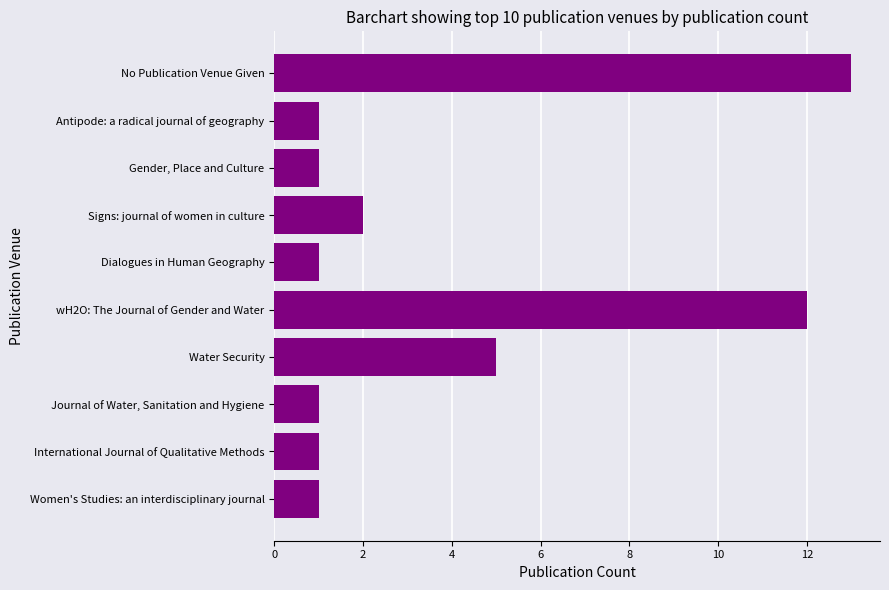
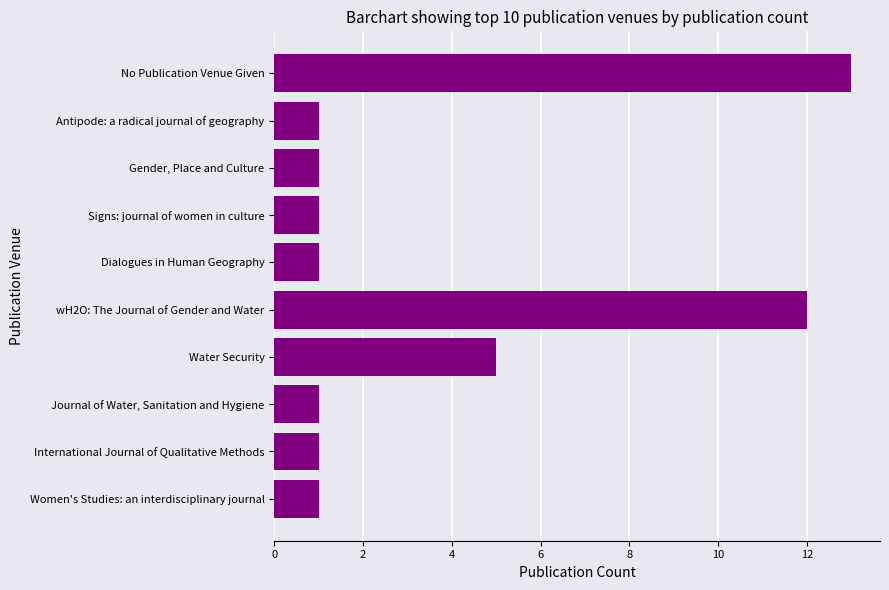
  {
    "No Publication Venue Given": 13,
    "Antipode: a radical journal of geography": 1,
    "Gender, Place and Culture": 1,
-   "Signs: journal of women in culture": 2,
+   "Signs: journal of women in culture": 1,
    "Dialogues in Human Geography": 1,
    "wH2O: The Journal of Gender and Water": 12,
    "Water Security": 5,
    "Journal of Water, Sanitation and Hygiene": 1,
    "International Journal of Qualitative Methods": 1,
    "Women's Studies: an interdisciplinary journal": 1
  }
